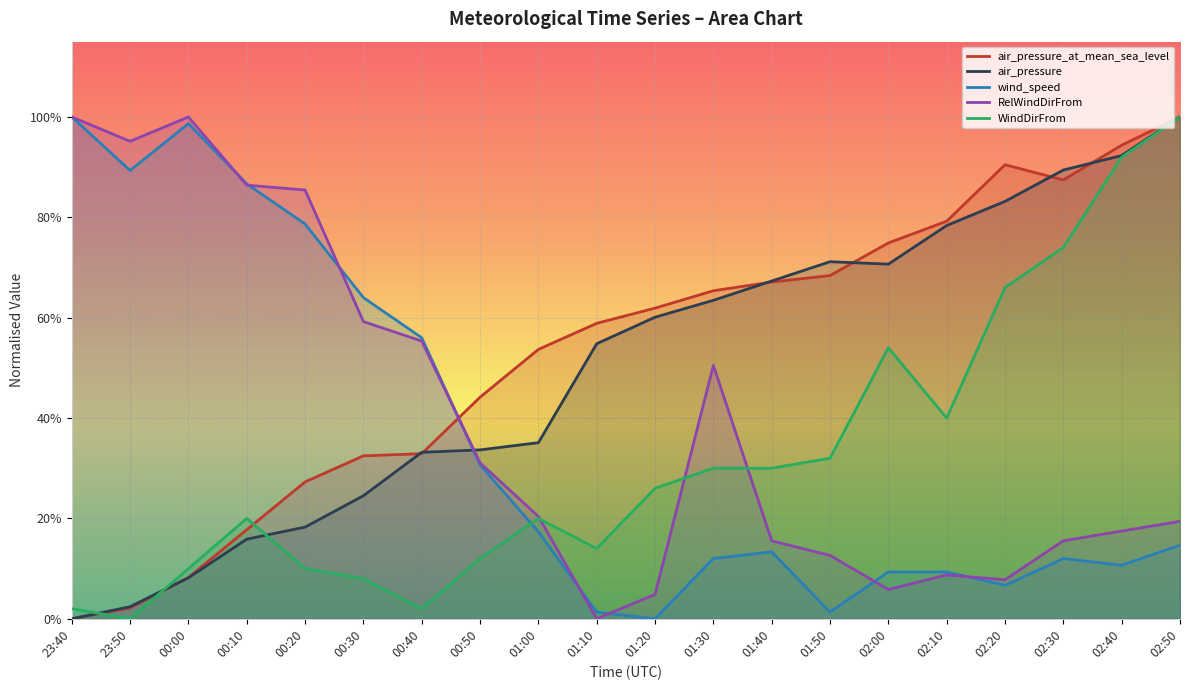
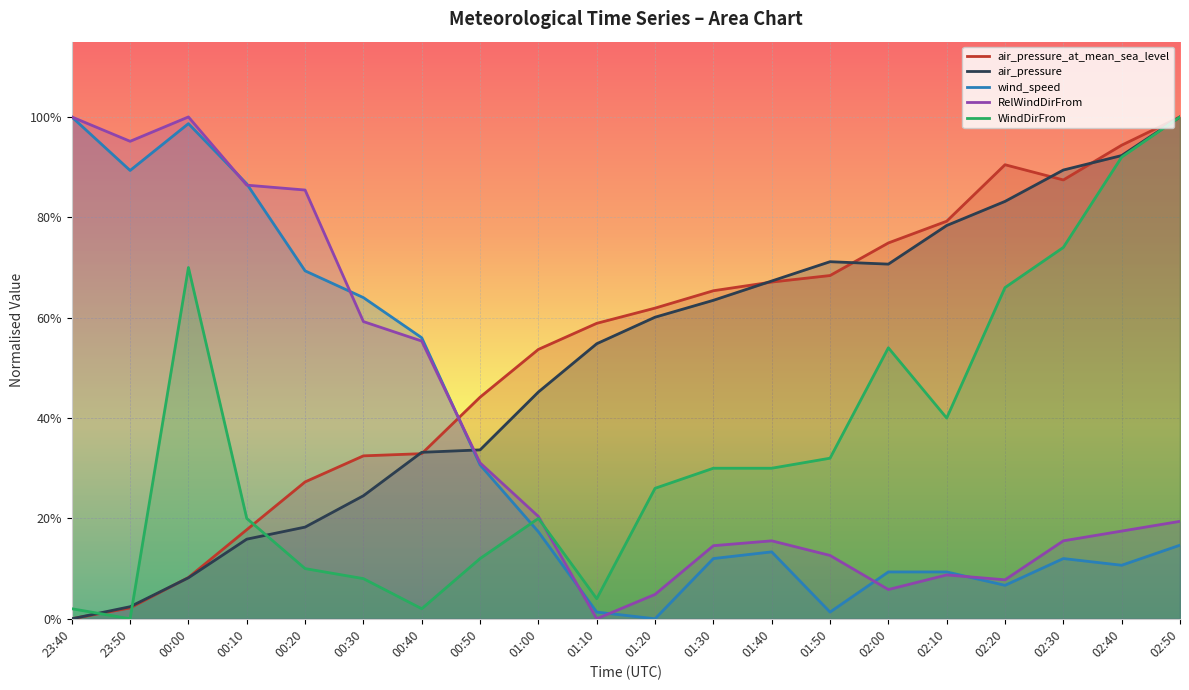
  {
    "air_pressure_at_mean_sea_level": {
      "00:10": "18%",
      "00:20": "27%",
      "00:30": "32%",
      "00:50": "44%",
      "01:00": "54%",
      "01:10": "59%",
      "01:20": "62%",
      "01:30": "65%",
      "01:50": "68%",
      "02:00": "75%",
      "02:10": "79%",
      "02:20": "90%",
      "02:30": "87%",
      "02:40": "94%"
    },
    "air_pressure": {
      "00:10": "16%",
      "00:20": "18%",
      "00:30": "25%",
      "00:50": "34%",
-     "01:00": "35%",
+     "01:00": "45%",
      "01:10": "55%",
      "01:20": "60%",
      "01:30": "63%",
      "01:50": "71%",
      "02:00": "71%",
      "02:10": "78%",
      "02:20": "83%",
      "02:30": "89%"
    },
    "wind_speed": {
      "23:50": "89%",
      "00:00": "99%",
-     "00:20": "79%",
+     "00:20": "69%",
      "00:30": "64%",
      "00:40": "56%",
      "01:00": "17%",
      "01:10": "1%",
      "01:20": "0%",
      "01:30": "12%",
      "01:40": "13%",
      "01:50": "1%",
      "02:00": "9%",
      "02:10": "9%",
      "02:20": "7%",
      "02:30": "12%",
      "02:40": "11%",
      "02:50": "15%"
    },
    "RelWindDirFrom": {
      "23:50": "95%",
      "00:00": "100%",
      "00:20": "85%",
      "00:30": "59%",
      "00:40": "55%",
      "01:10": "0%",
      "01:20": "5%",
-     "01:30": "50%",
+     "01:30": "15%",
      "01:40": "16%",
      "01:50": "13%",
      "02:00": "6%",
      "02:10": "9%",
      "02:20": "8%",
      "02:30": "16%",
      "02:40": "17%",
      "02:50": "19%"
    },
    "WindDirFrom": {
      "23:40": "2%",
      "23:50": "0%",
-     "00:00": "10%",
+     "00:00": "70%",
      "00:10": "20%",
      "00:20": "10%",
      "00:30": "8%",
      "00:40": "2%",
      "00:50": "12%",
-     "01:10": "14%",
+     "01:10": "4%",
      "01:20": "26%",
      "01:30": "30%",
      "01:40": "30%",
      "01:50": "32%",
      "02:00": "54%",
      "02:10": "40%",
      "02:20": "66%",
      "02:30": "74%"
    }
  }
